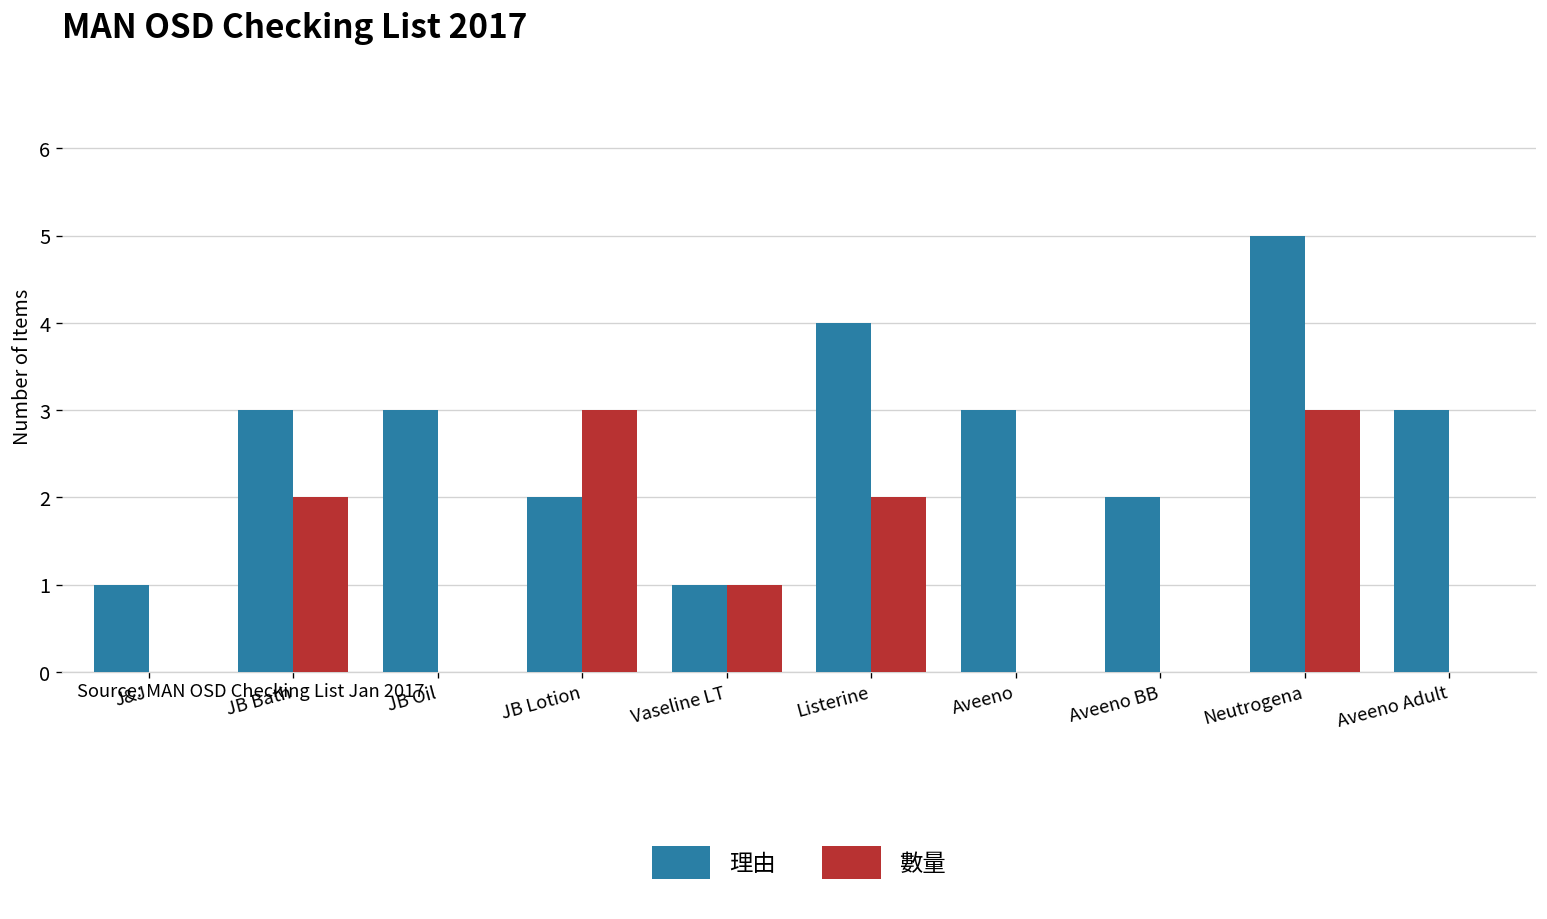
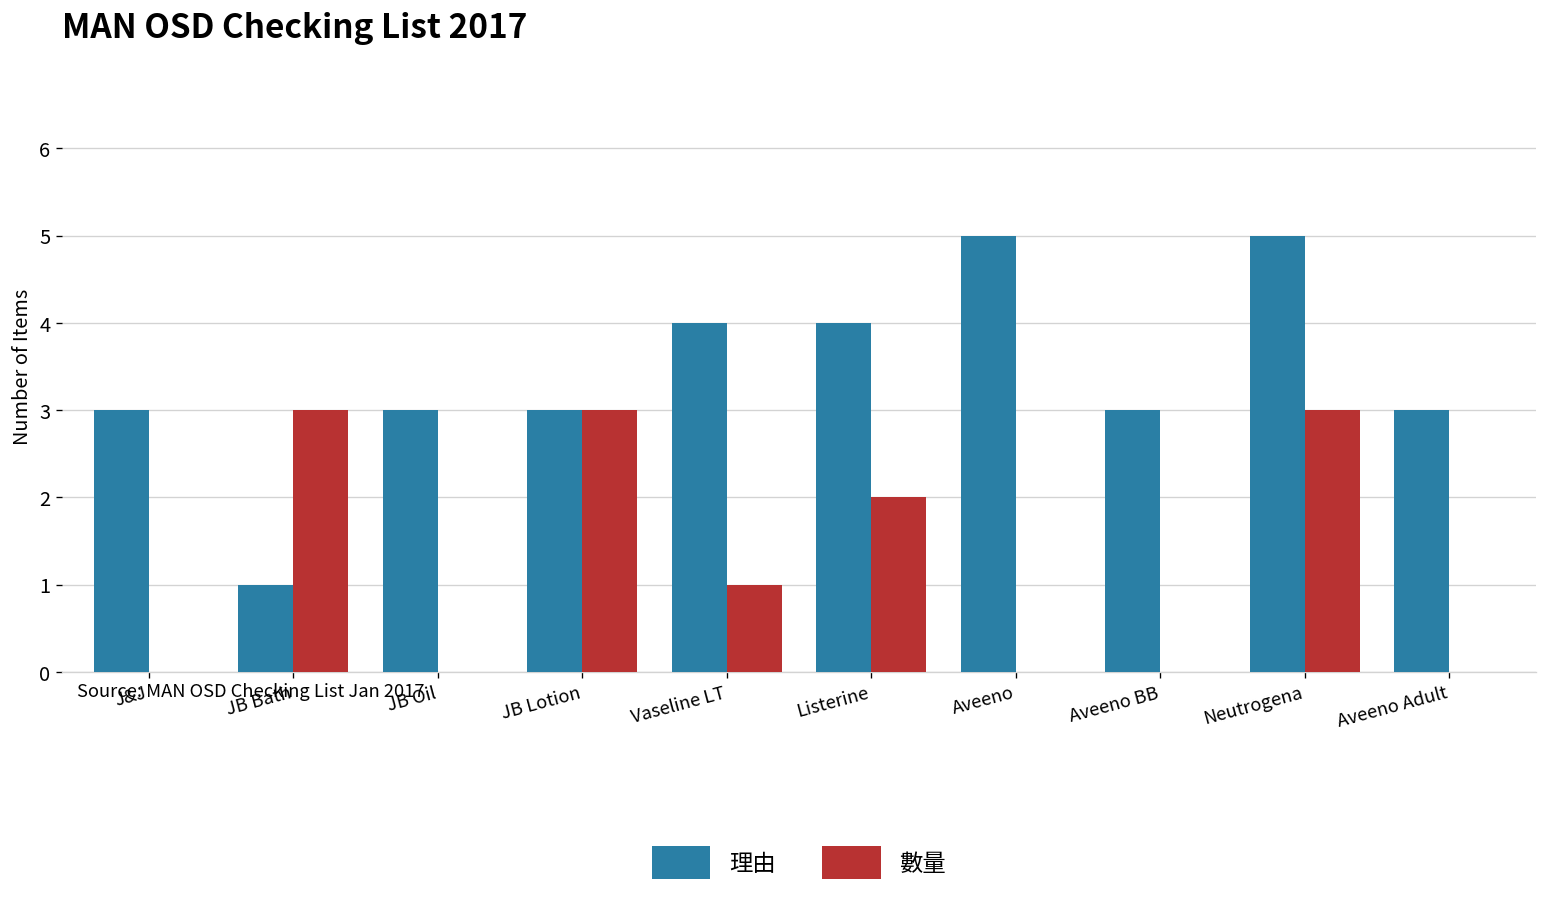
  {
    "理由": {
-     "J&J": 1,
-     "JB Bath": 3,
+     "J&J": 3,
+     "JB Bath": 1,
      "JB Oil": 3,
-     "JB Lotion": 2,
-     "Vaseline LT": 1,
+     "JB Lotion": 3,
+     "Vaseline LT": 4,
      "Listerine": 4,
-     "Aveeno": 3,
-     "Aveeno BB": 2,
+     "Aveeno": 5,
+     "Aveeno BB": 3,
      "Neutrogena": 5,
      "Aveeno Adult": 3
    },
    "數量": {
      "J&J": 0,
-     "JB Bath": 2,
+     "JB Bath": 3,
      "JB Oil": 0,
      "JB Lotion": 3,
      "Vaseline LT": 1,
      "Listerine": 2,
      "Aveeno": 0,
      "Aveeno BB": 0,
      "Neutrogena": 3,
      "Aveeno Adult": 0
    }
  }
